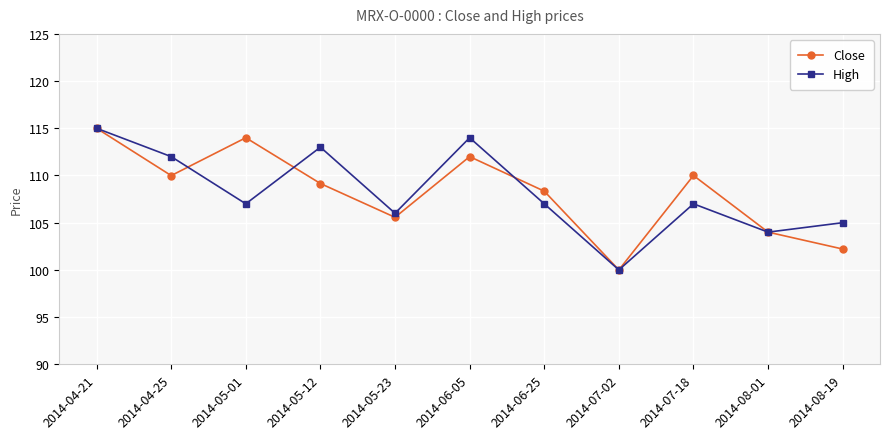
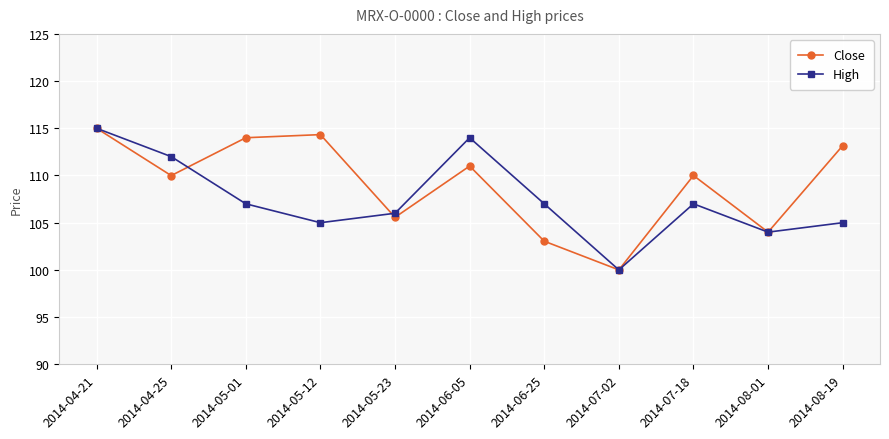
  {
    "Close": {
      "2014-04-25": 110,
      "2014-05-01": 114,
-     "2014-05-12": 109,
+     "2014-05-12": 114,
      "2014-05-23": 106,
-     "2014-06-05": 112,
-     "2014-06-25": 108,
+     "2014-06-05": 111,
+     "2014-06-25": 103,
      "2014-07-18": 110,
-     "2014-08-19": 102
+     "2014-08-19": 113
    },
    "High": {
      "2014-04-25": 112,
      "2014-05-01": 107,
-     "2014-05-12": 113,
+     "2014-05-12": 105,
      "2014-05-23": 106,
      "2014-06-05": 114,
      "2014-06-25": 107,
      "2014-07-18": 107,
      "2014-08-19": 105
    }
  }
